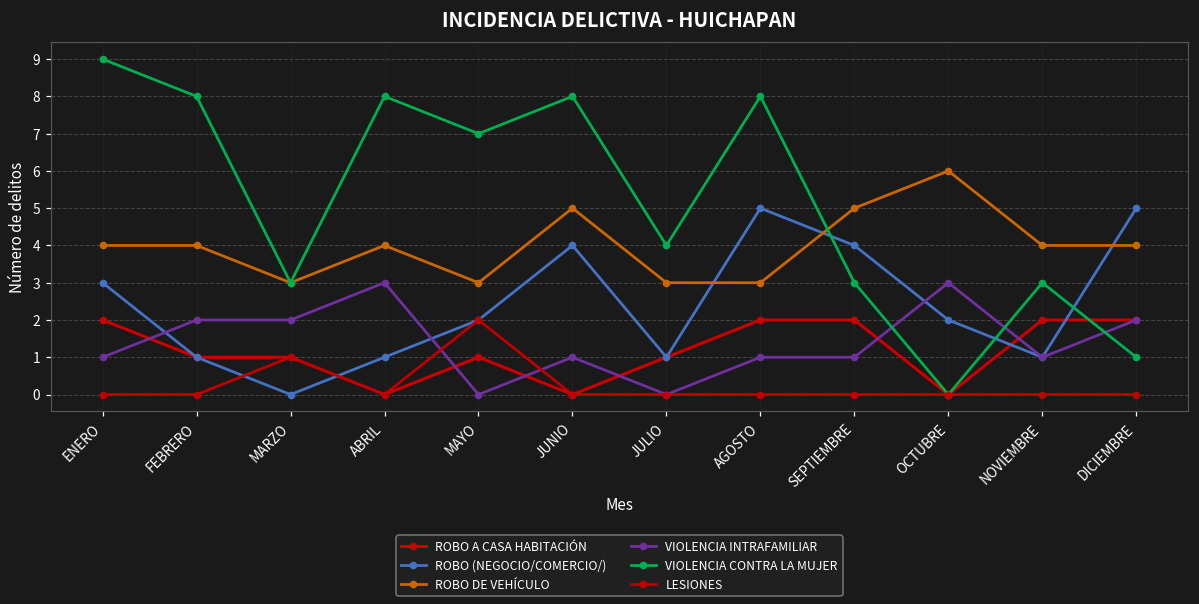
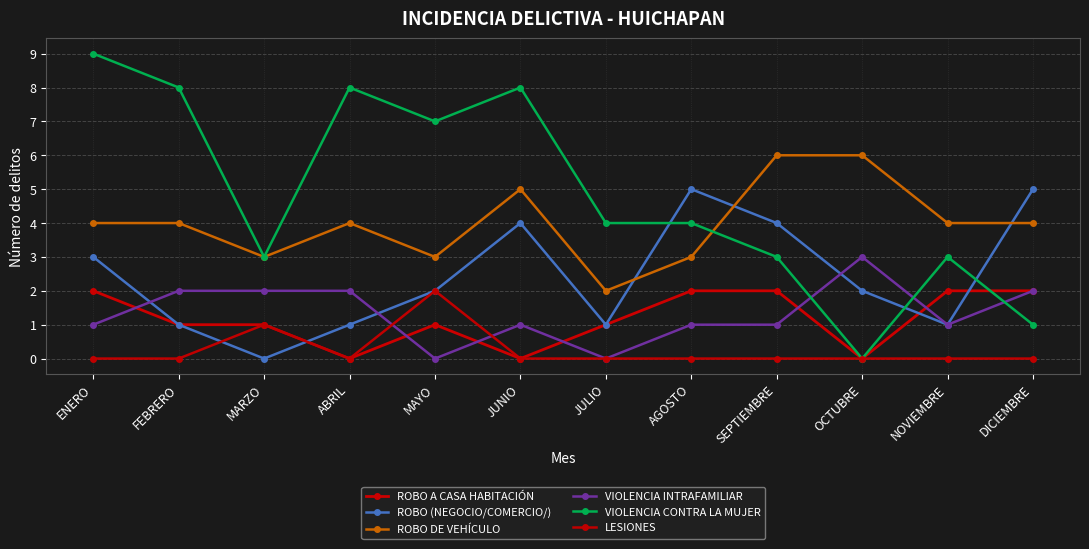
  {
    "ROBO (NEGOCIO/COMERCIO/)": {
      "ENERO": 3,
      "MARZO": 0,
      "ABRIL": 1,
      "JUNIO": 4,
      "AGOSTO": 5,
      "SEPTIEMBRE": 4,
      "OCTUBRE": 2,
      "DICIEMBRE": 5
    },
    "ROBO DE VEHÍCULO": {
      "ENERO": 4,
      "FEBRERO": 4,
      "ABRIL": 4,
      "MAYO": 3,
      "JUNIO": 5,
-     "JULIO": 3,
+     "JULIO": 2,
      "AGOSTO": 3,
-     "SEPTIEMBRE": 5,
+     "SEPTIEMBRE": 6,
      "OCTUBRE": 6,
      "NOVIEMBRE": 4,
      "DICIEMBRE": 4
    },
    "VIOLENCIA INTRAFAMILIAR": {
      "ENERO": 1,
      "FEBRERO": 2,
      "MARZO": 2,
-     "ABRIL": 3,
+     "ABRIL": 2,
      "MAYO": 0,
      "JUNIO": 1,
      "AGOSTO": 1,
      "SEPTIEMBRE": 1,
      "OCTUBRE": 3
    },
    "VIOLENCIA CONTRA LA MUJER": {
      "ENERO": 9,
      "FEBRERO": 8,
      "ABRIL": 8,
      "MAYO": 7,
      "JUNIO": 8,
      "JULIO": 4,
-     "AGOSTO": 8,
+     "AGOSTO": 4,
      "SEPTIEMBRE": 3,
      "NOVIEMBRE": 3,
      "DICIEMBRE": 1
    }
  }
